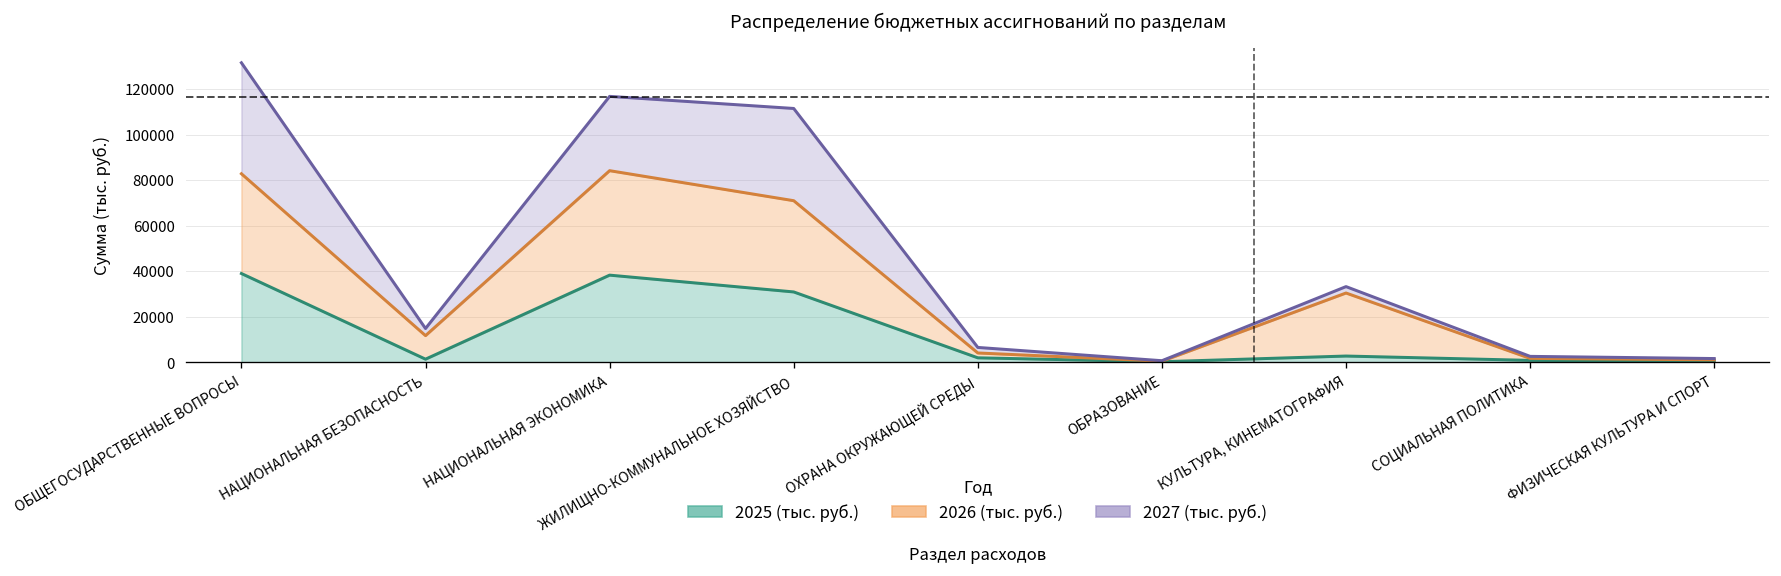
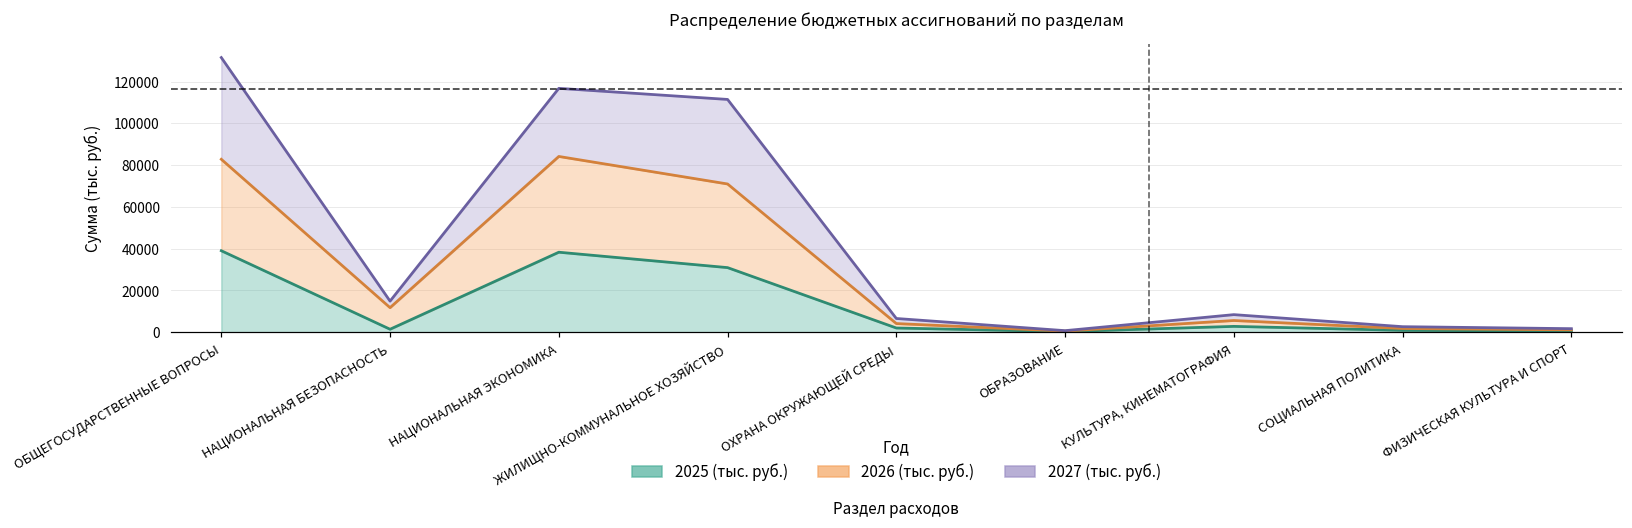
  {
    "2026 (тыс. руб.)": {
      "ОБЩЕГОСУДАРСТВЕННЫЕ ВОПРОСЫ": 44000,
      "НАЦИОНАЛЬНАЯ БЕЗОПАСНОСТЬ": 10000,
      "НАЦИОНАЛЬНАЯ ЭКОНОМИКА": 46000,
      "ЖИЛИЩНО-КОММУНАЛЬНОЕ ХОЗЯЙСТВО": 40000,
      "ОХРАНА ОКРУЖАЮЩЕЙ СРЕДЫ": 2000,
-     "КУЛЬТУРА, КИНЕМАТОГРАФИЯ": 28000
+     "КУЛЬТУРА, КИНЕМАТОГРАФИЯ": 3000
    }
  }
